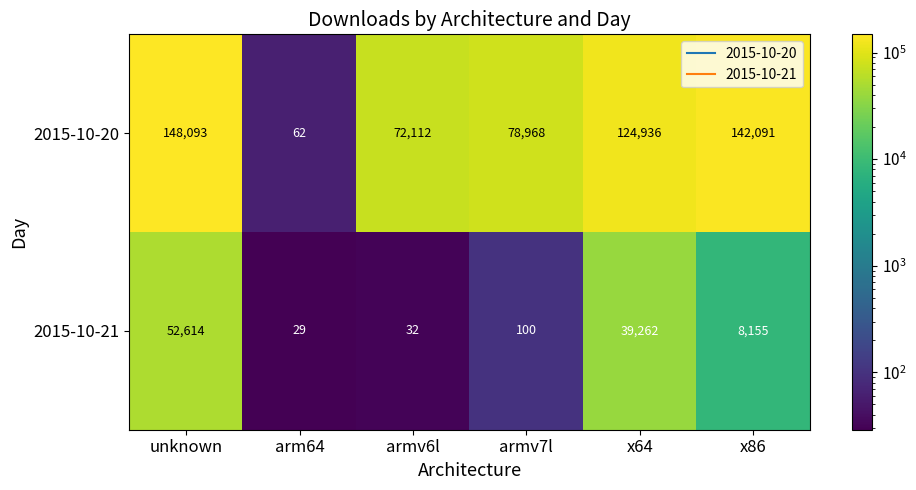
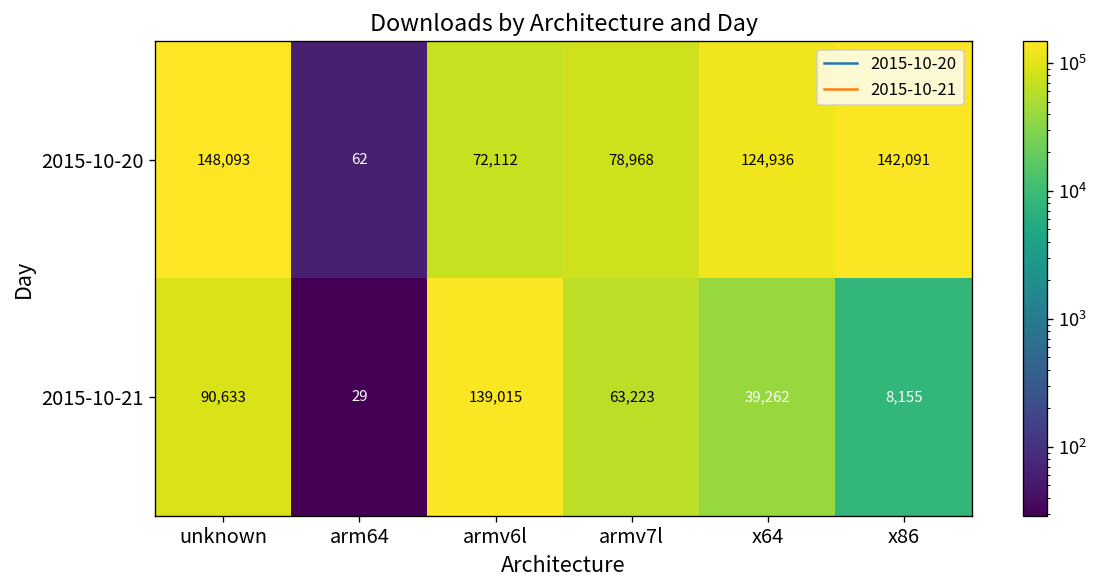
  {
    "2015-10-20": {
      "unknown": "148,093",
      "arm64": "62",
      "armv6l": "72,112",
      "armv7l": "78,968",
      "x64": "124,936",
      "x86": "142,091"
    },
    "2015-10-21": {
-     "unknown": "52,614",
+     "unknown": "90,633",
      "arm64": "29",
-     "armv6l": "32",
-     "armv7l": "100",
+     "armv6l": "139,015",
+     "armv7l": "63,223",
      "x64": "39,262",
      "x86": "8,155"
    }
  }
